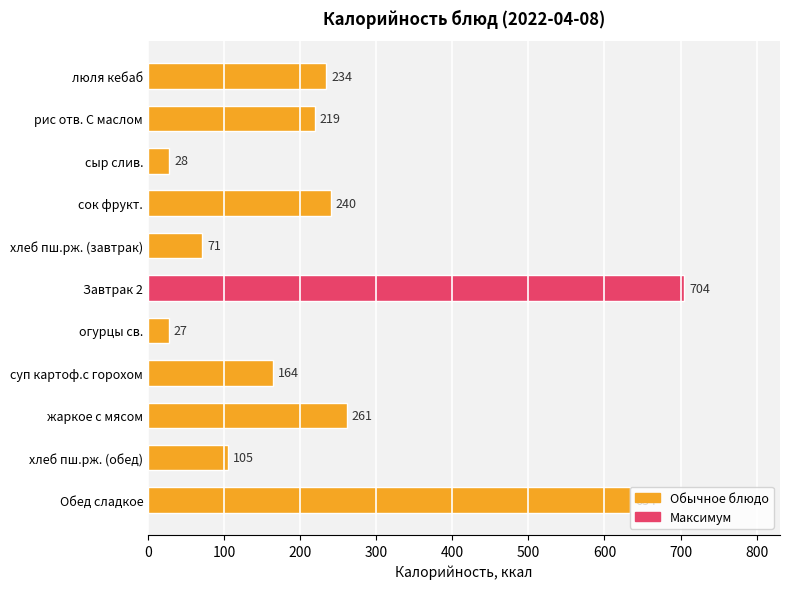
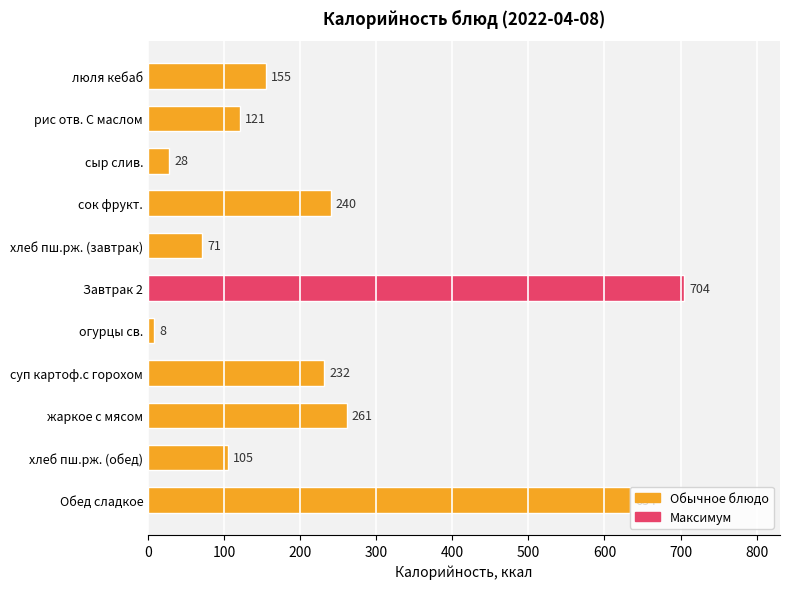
  {
-   "люля кебаб": 234,
-   "рис отв. С маслом": 219,
+   "люля кебаб": 155,
+   "рис отв. С маслом": 121,
    "сыр слив.": 28,
    "сок фрукт.": 240,
    "хлеб пш.рж. (завтрак)": 71,
    "Завтрак 2": 704,
-   "огурцы св.": 27,
-   "суп картоф.с горохом": 164,
+   "огурцы св.": 8,
+   "суп картоф.с горохом": 232,
    "жаркое с мясом": 261,
    "хлеб пш.рж. (обед)": 105
  }
